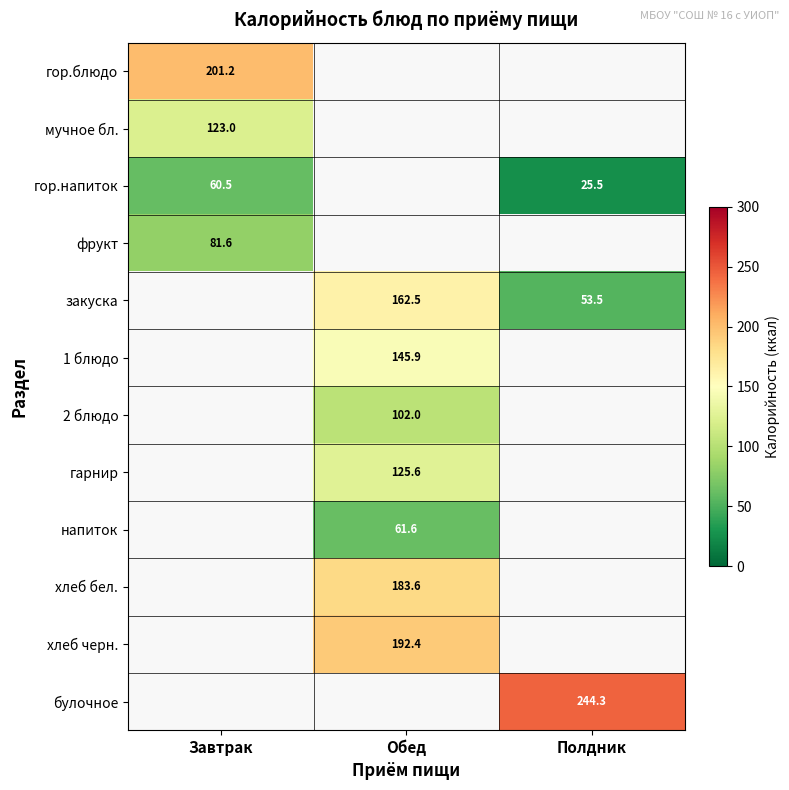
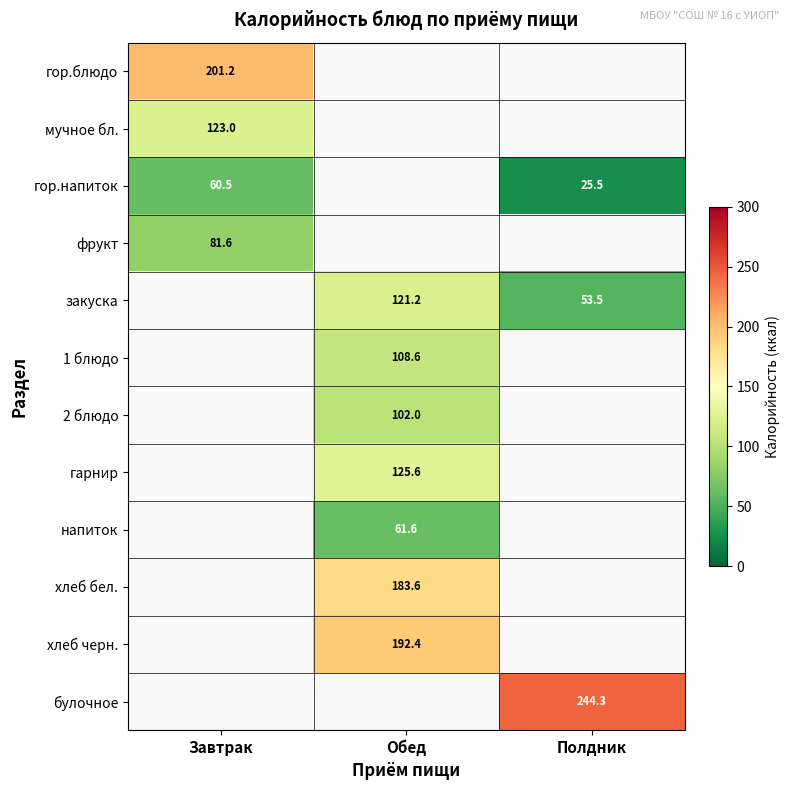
  {
    "гор.блюдо": {
      "Завтрак": 201.2
    },
    "мучное бл.": {
      "Завтрак": 123.0
    },
    "гор.напиток": {
      "Завтрак": 60.5,
      "Полдник": 25.5
    },
    "фрукт": {
      "Завтрак": 81.6
    },
    "закуска": {
-     "Обед": 162.5,
+     "Обед": 121.2,
      "Полдник": 53.5
    },
    "1 блюдо": {
-     "Обед": 145.9
+     "Обед": 108.6
    },
    "2 блюдо": {
      "Обед": 102.0
    },
    "гарнир": {
      "Обед": 125.6
    },
    "напиток": {
      "Обед": 61.6
    },
    "хлеб бел.": {
      "Обед": 183.6
    },
    "хлеб черн.": {
      "Обед": 192.4
    },
    "булочное": {
      "Полдник": 244.3
    }
  }
